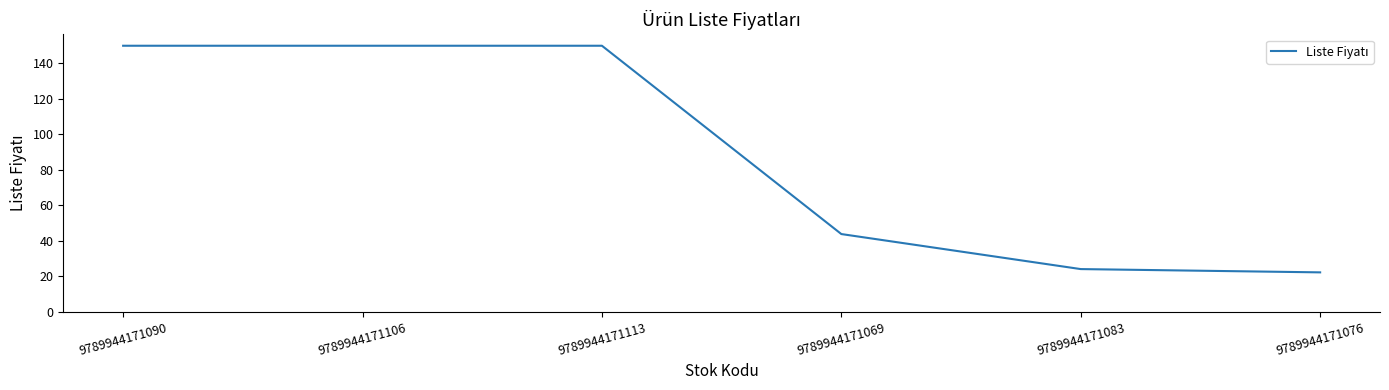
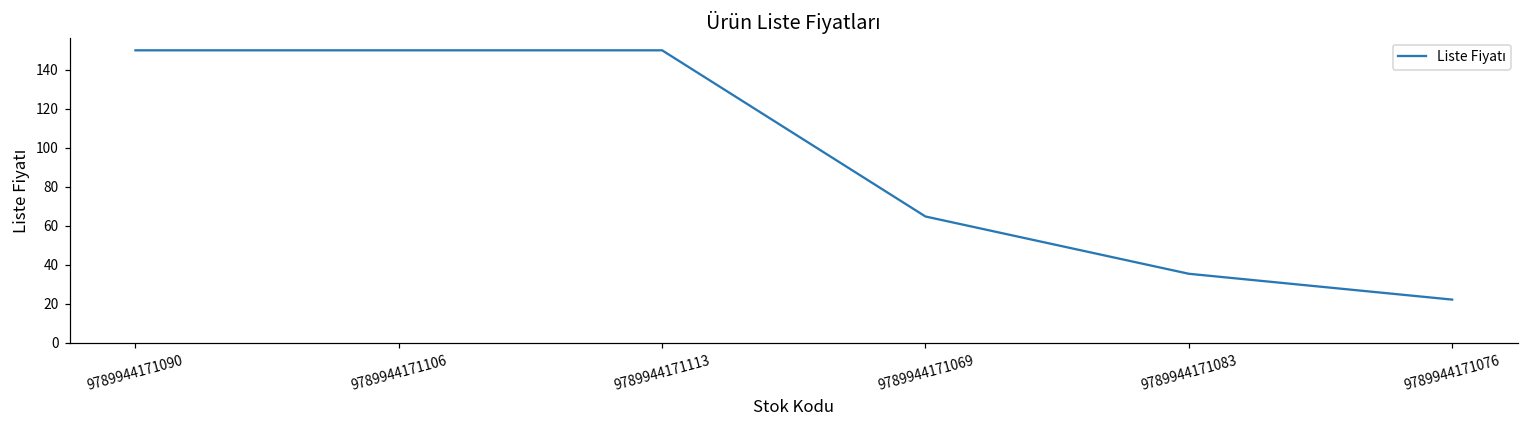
  {
    "9789944171090": 150,
    "9789944171106": 150,
    "9789944171113": 150,
-   "9789944171069": 44,
-   "9789944171083": 24,
+   "9789944171069": 65,
+   "9789944171083": 35,
    "9789944171076": 22
  }
